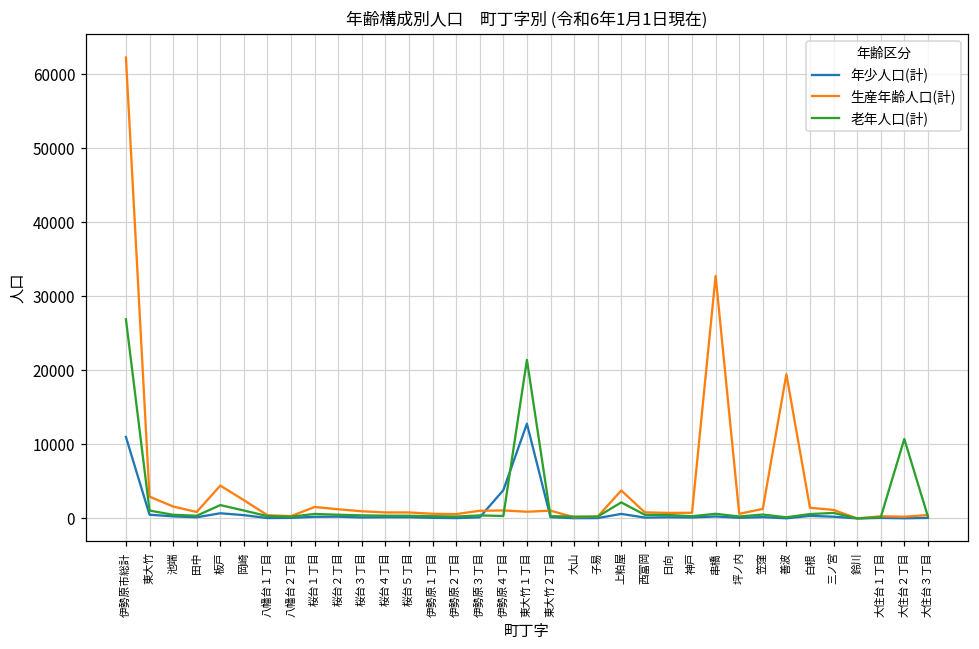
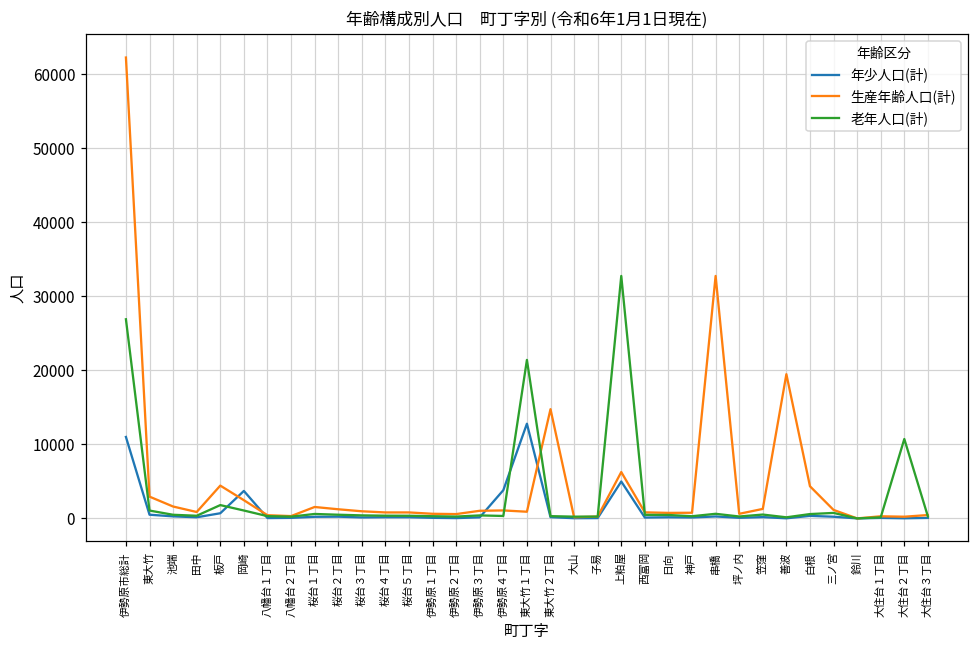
  {
    "年少人口(計)": {
      "伊勢原市総計": 11000,
      "東大竹": 0,
      "板戸": 1000,
-     "岡崎": 0,
+     "岡崎": 4000,
      "桜台１丁目": 0,
      "伊勢原４丁目": 4000,
      "東大竹１丁目": 13000,
-     "上粕屋": 1000,
+     "上粕屋": 5000,
      "三ノ宮": 0
    },
    "生産年齢人口(計)": {
      "伊勢原市総計": 62000,
      "東大竹": 3000,
      "池端": 2000,
      "田中": 1000,
      "板戸": 4000,
      "岡崎": 2000,
      "桜台１丁目": 2000,
      "桜台２丁目": 1000,
      "桜台３丁目": 1000,
      "桜台４丁目": 1000,
      "桜台５丁目": 1000,
      "伊勢原３丁目": 1000,
      "伊勢原４丁目": 1000,
      "東大竹１丁目": 1000,
-     "東大竹２丁目": 1000,
-     "上粕屋": 4000,
+     "東大竹２丁目": 15000,
+     "上粕屋": 6000,
      "神戸": 1000,
      "串橋": 33000,
      "笠窪": 1000,
      "善波": 19000,
-     "白根": 1000,
+     "白根": 4000,
      "三ノ宮": 1000
    },
    "老年人口(計)": {
      "伊勢原市総計": 27000,
      "東大竹": 1000,
      "板戸": 2000,
      "岡崎": 1000,
      "桜台１丁目": 1000,
      "伊勢原４丁目": 0,
      "東大竹１丁目": 21000,
-     "上粕屋": 2000,
+     "上粕屋": 33000,
      "三ノ宮": 1000,
      "大住台２丁目": 11000
    }
  }
